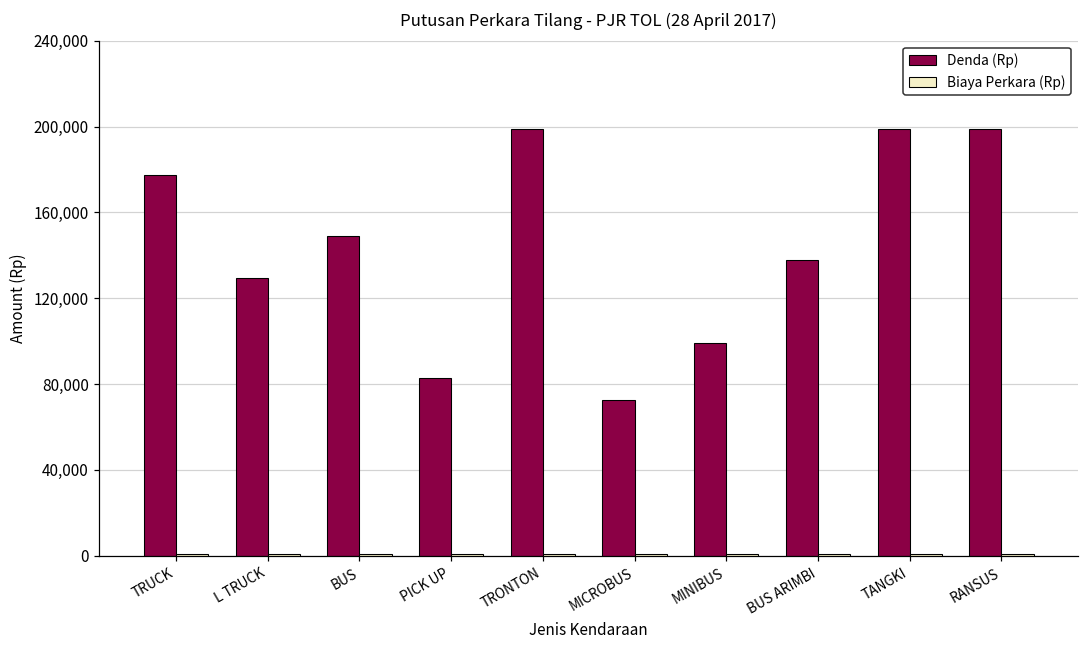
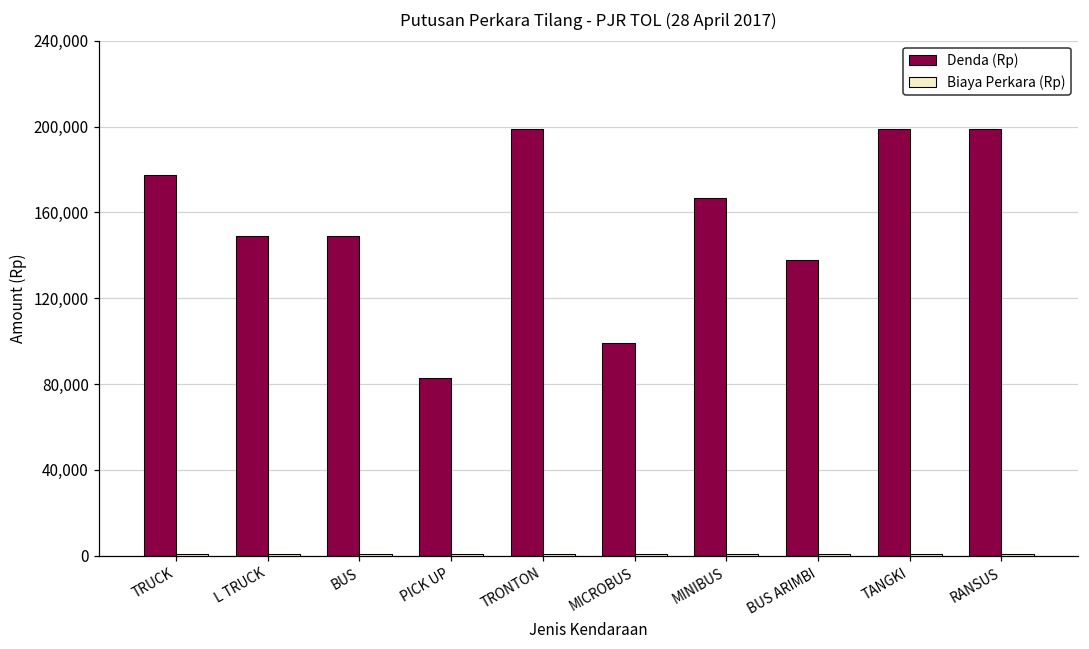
  {
    "Denda (Rp)": {
      "TRUCK": "177,000",
-     "L TRUCK": "129,000",
+     "L TRUCK": "149,000",
      "BUS": "149,000",
      "PICK UP": "83,000",
      "TRONTON": "199,000",
-     "MICROBUS": "73,000",
-     "MINIBUS": "99,000",
+     "MICROBUS": "99,000",
+     "MINIBUS": "167,000",
      "BUS ARIMBI": "138,000",
      "TANGKI": "199,000",
      "RANSUS": "199,000"
    }
  }
